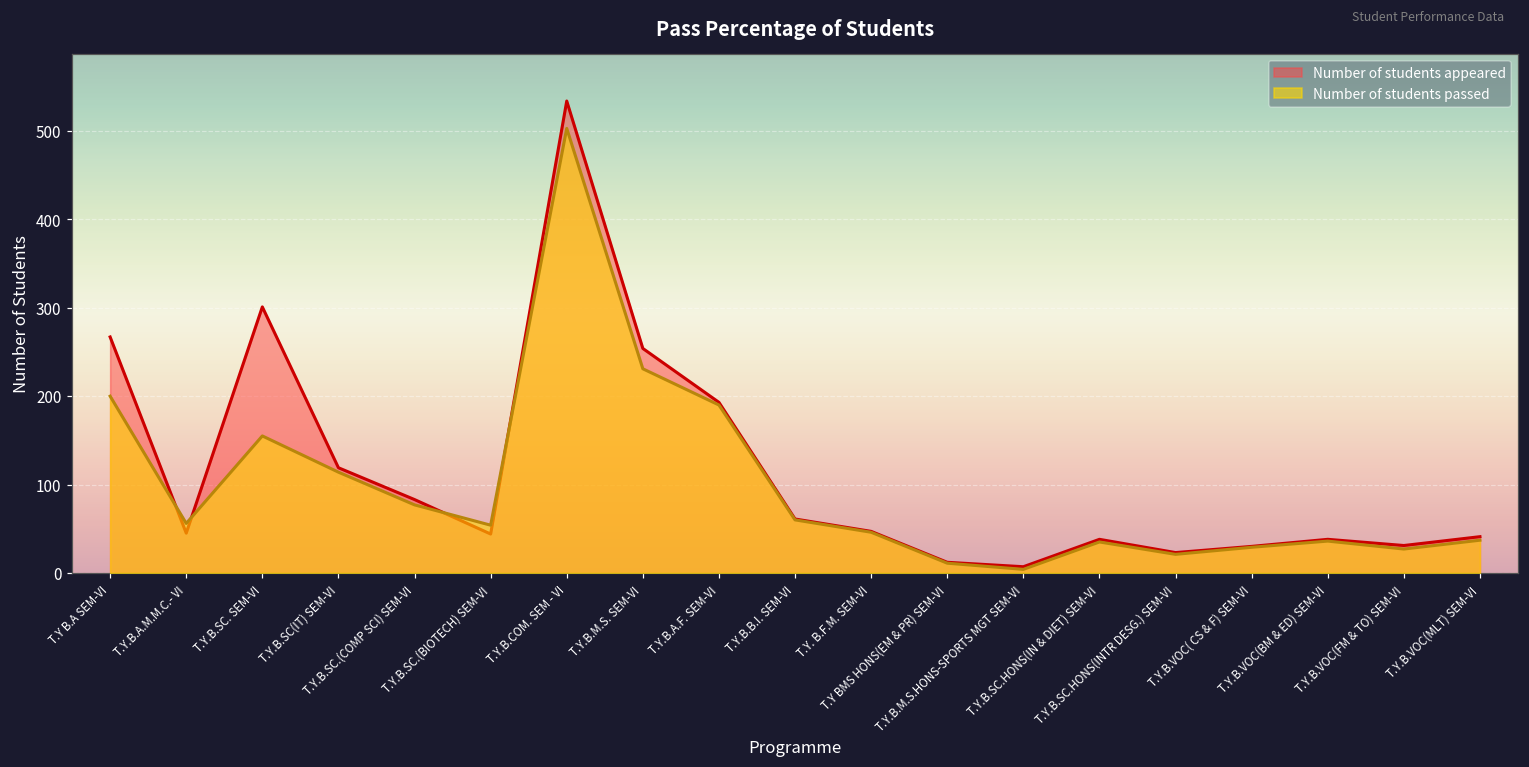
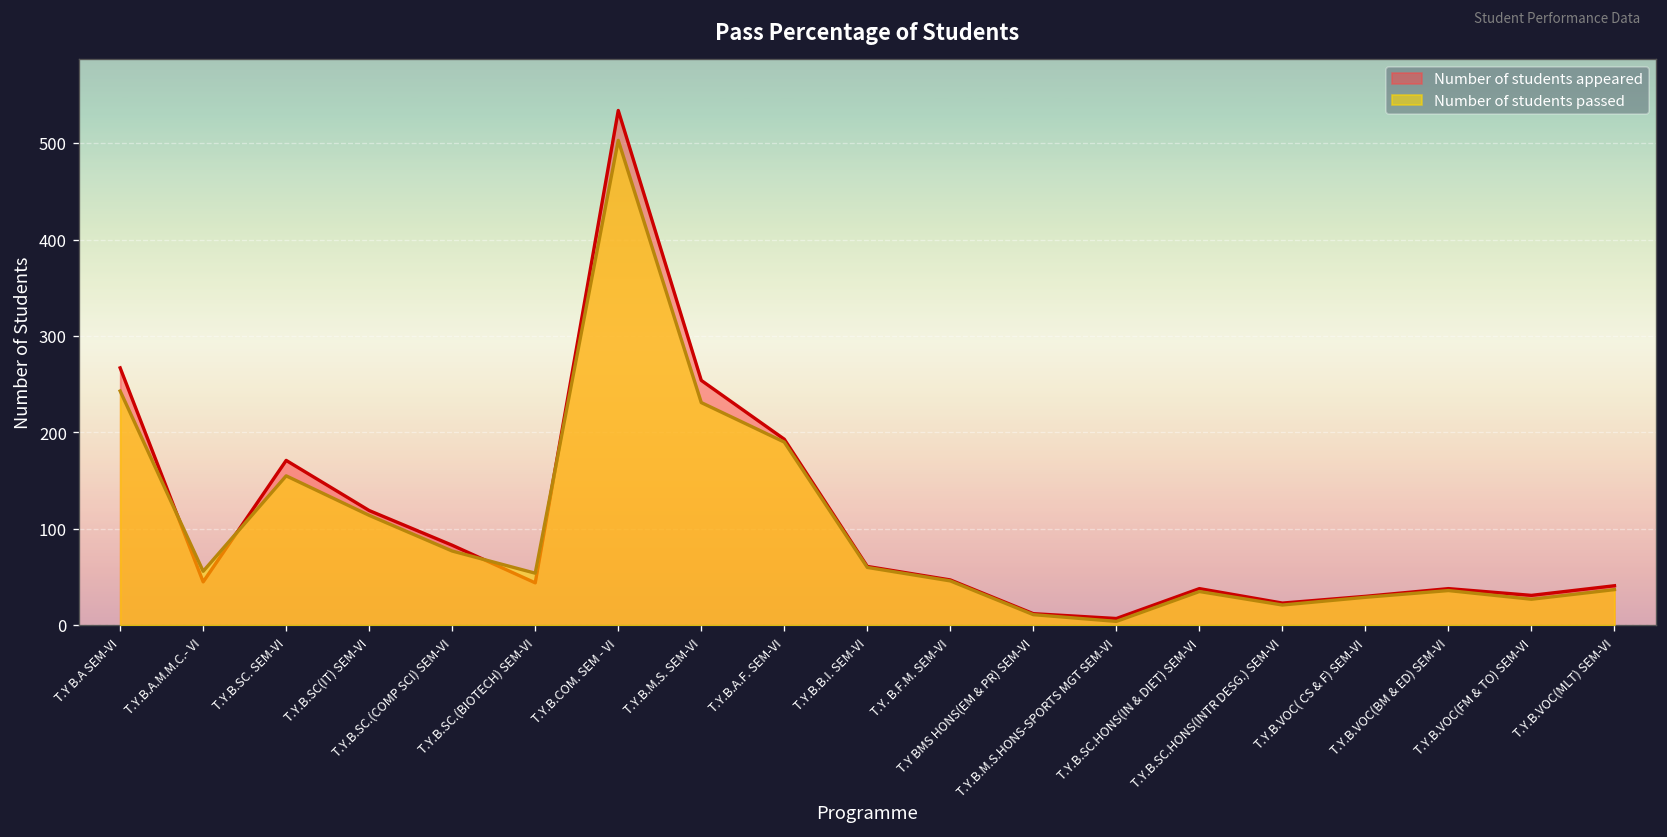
  {
    "Number of students appeared": {
      "T.Y B.A SEM-VI": 270,
      "T.Y.B.A.M.M.C.- VI": 50,
-     "T.Y.B.SC. SEM-VI": 300,
+     "T.Y.B.SC. SEM-VI": 170,
      "T.Y.B.SC(IT) SEM-VI": 120,
      "T.Y.B.SC.(COMP SCI) SEM-VI": 80,
      "T.Y.B.SC.(BIOTECH) SEM-VI": 40,
      "T.Y.B.COM. SEM - VI": 530,
      "T.Y.B.M.S. SEM-VI": 250,
      "T.Y.B.VOC(FM & TO) SEM-VI": 30,
      "T.Y.B.VOC(MLT) SEM-VI": 40
    },
    "Number of students passed": {
-     "T.Y B.A SEM-VI": 200,
+     "T.Y B.A SEM-VI": 240,
      "T.Y.B.A.M.M.C.- VI": 60,
      "T.Y.B.SC. SEM-VI": 160,
      "T.Y.B.SC(IT) SEM-VI": 110,
      "T.Y.B.SC.(COMP SCI) SEM-VI": 80,
      "T.Y.B.SC.(BIOTECH) SEM-VI": 50,
      "T.Y.B.COM. SEM - VI": 500,
      "T.Y.B.M.S. SEM-VI": 230,
      "T.Y.B.VOC(FM & TO) SEM-VI": 30,
      "T.Y.B.VOC(MLT) SEM-VI": 40
    }
  }
